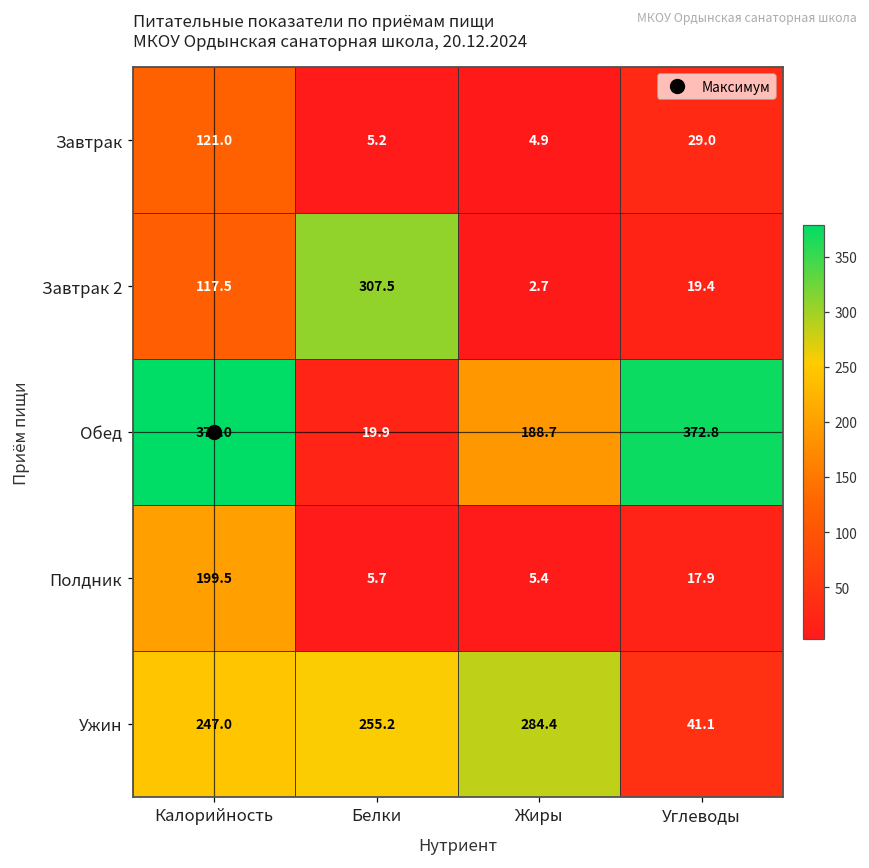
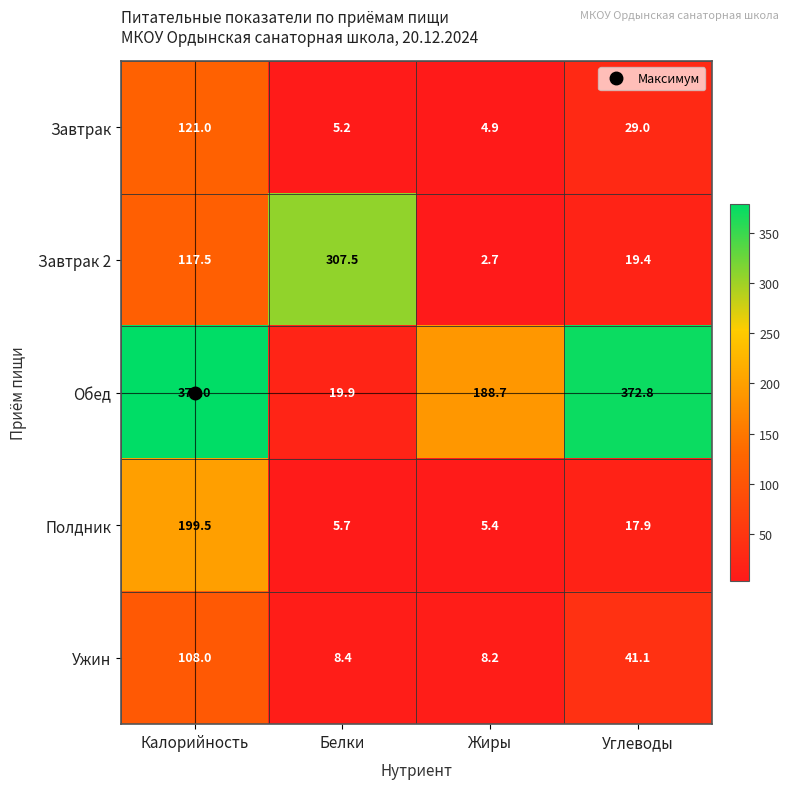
  {
    "Завтрак": {
      "Калорийность": 121.0,
      "Белки": 5.2,
      "Жиры": 4.9,
      "Углеводы": 29.0
    },
    "Завтрак 2": {
      "Калорийность": 117.5,
      "Белки": 307.5,
      "Жиры": 2.7,
      "Углеводы": 19.4
    },
    "Обед": {
      "Белки": 19.9,
      "Жиры": 188.7,
      "Углеводы": 372.8
    },
    "Полдник": {
      "Калорийность": 199.5,
      "Белки": 5.7,
      "Жиры": 5.4,
      "Углеводы": 17.9
    },
    "Ужин": {
-     "Калорийность": 247.0,
-     "Белки": 255.2,
-     "Жиры": 284.4,
+     "Калорийность": 108.0,
+     "Белки": 8.4,
+     "Жиры": 8.2,
      "Углеводы": 41.1
    }
  }
